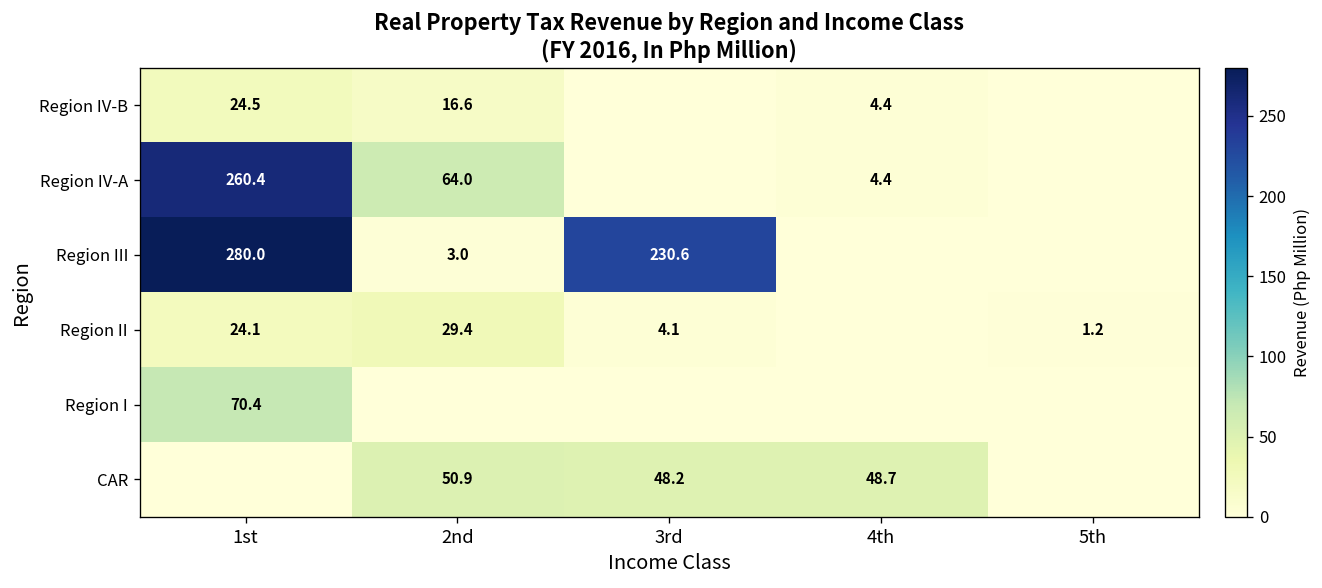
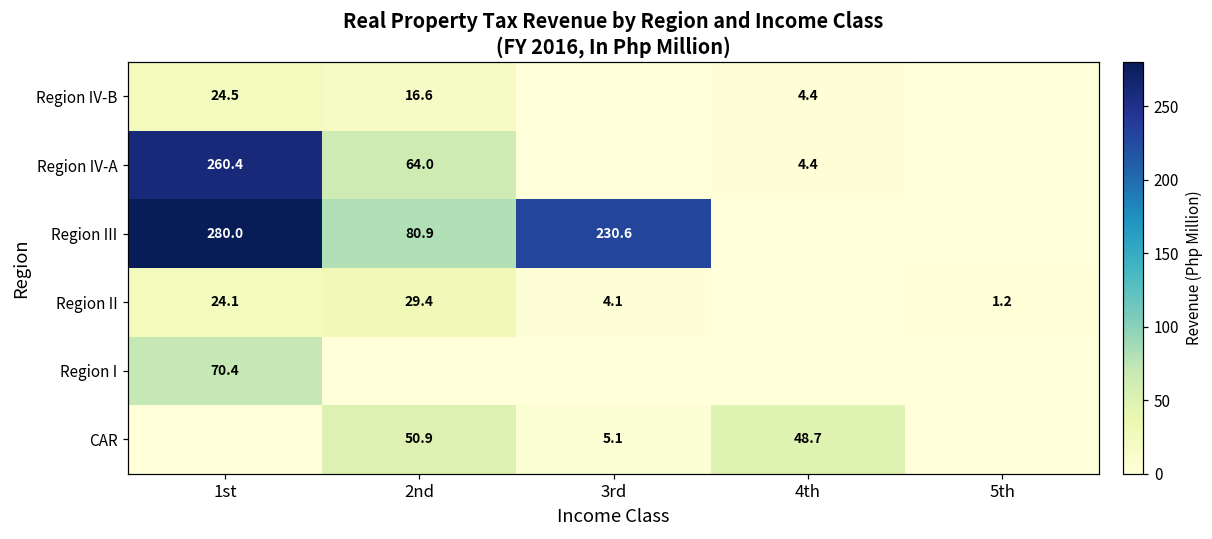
  {
    "Region IV-B": {
      "1st": 24.5,
      "2nd": 16.6,
      "4th": 4.4
    },
    "Region IV-A": {
      "1st": 260.4,
      "2nd": 64.0,
      "4th": 4.4
    },
    "Region III": {
      "1st": 280.0,
-     "2nd": 3.0,
+     "2nd": 80.9,
      "3rd": 230.6
    },
    "Region II": {
      "1st": 24.1,
      "2nd": 29.4,
      "3rd": 4.1,
      "5th": 1.2
    },
    "Region I": {
      "1st": 70.4
    },
    "CAR": {
      "2nd": 50.9,
-     "3rd": 48.2,
+     "3rd": 5.1,
      "4th": 48.7
    }
  }
